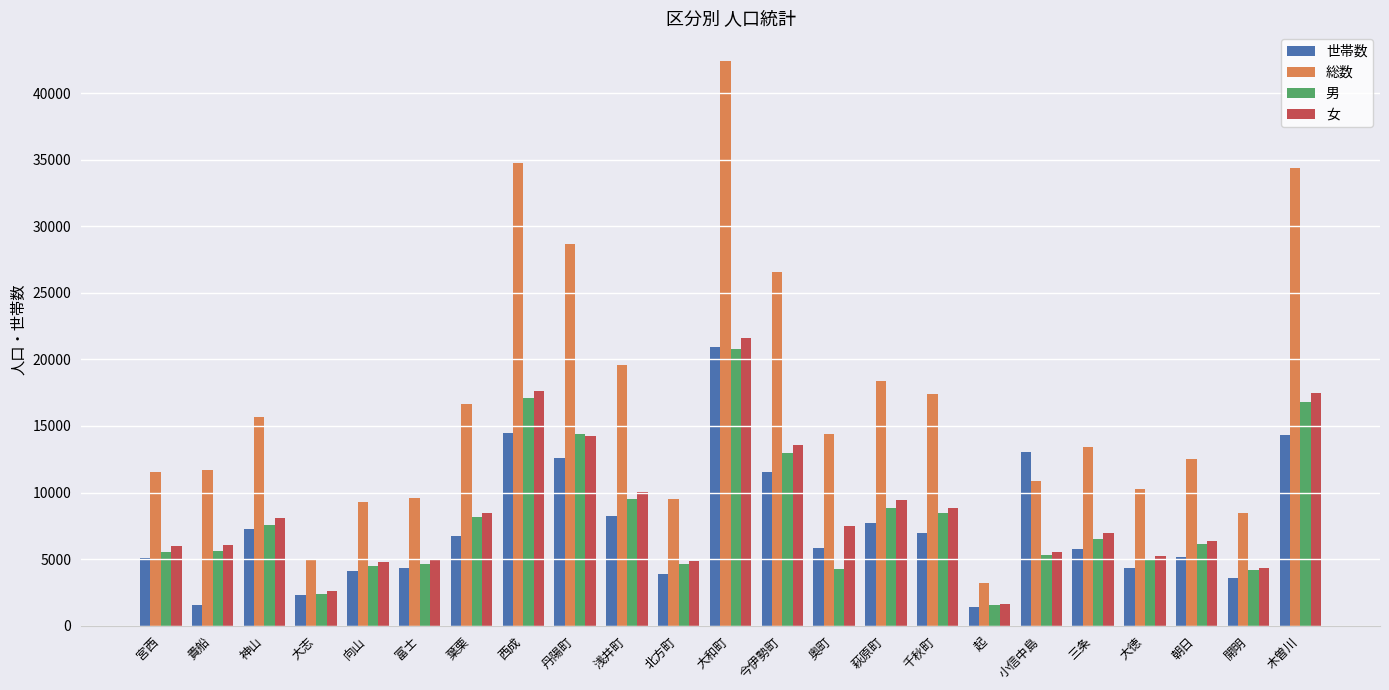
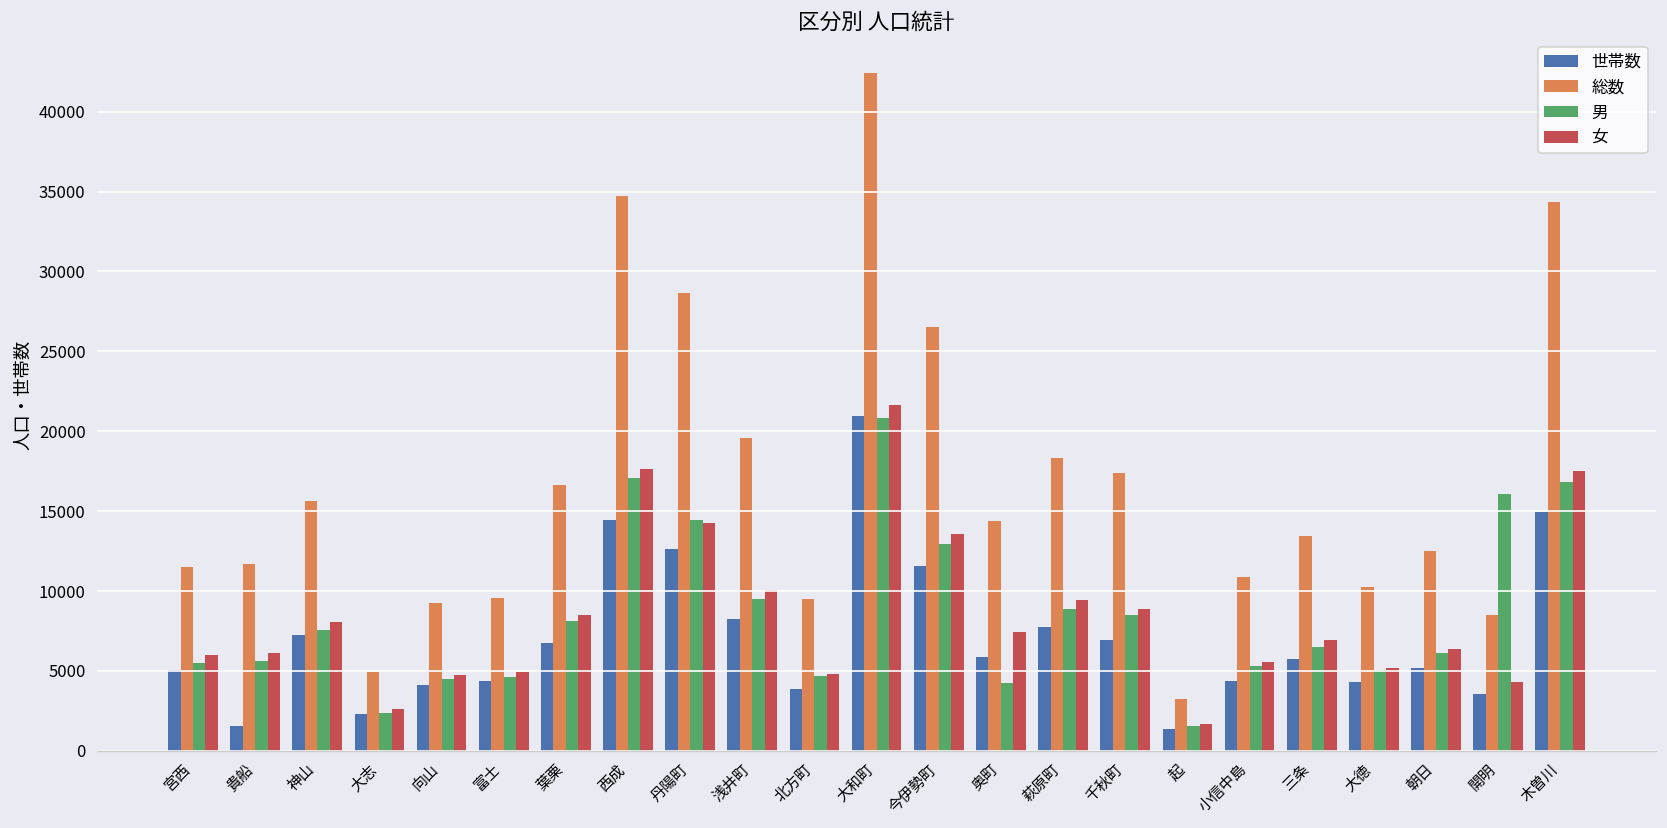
  {
    "世帯数": {
      "宮西": 5100,
      "貴船": 1600,
      "神山": 7300,
      "大志": 2300,
      "向山": 4100,
      "富士": 4400,
      "葉栗": 6800,
      "西成": 14500,
      "丹陽町": 12600,
      "浅井町": 8300,
      "北方町": 3900,
      "大和町": 20900,
      "今伊勢町": 11500,
      "奥町": 5800,
      "萩原町": 7700,
      "千秋町": 6900,
      "起": 1400,
-     "小信中島": 13000,
+     "小信中島": 4400,
      "三条": 5700,
      "大徳": 4300,
      "朝日": 5200,
      "開明": 3600,
-     "木曽川": 14300
+     "木曽川": 15000
    },
    "男": {
      "宮西": 5500,
      "貴船": 5600,
      "神山": 7600,
      "大志": 2300,
      "向山": 4500,
      "富士": 4600,
      "葉栗": 8100,
      "西成": 17100,
      "丹陽町": 14400,
      "浅井町": 9500,
      "北方町": 4700,
      "大和町": 20800,
      "今伊勢町": 13000,
      "奥町": 4300,
      "萩原町": 8900,
      "千秋町": 8500,
      "起": 1600,
      "小信中島": 5300,
      "三条": 6500,
      "大徳": 5000,
      "朝日": 6100,
-     "開明": 4100,
+     "開明": 16100,
      "木曽川": 16800
    }
  }
